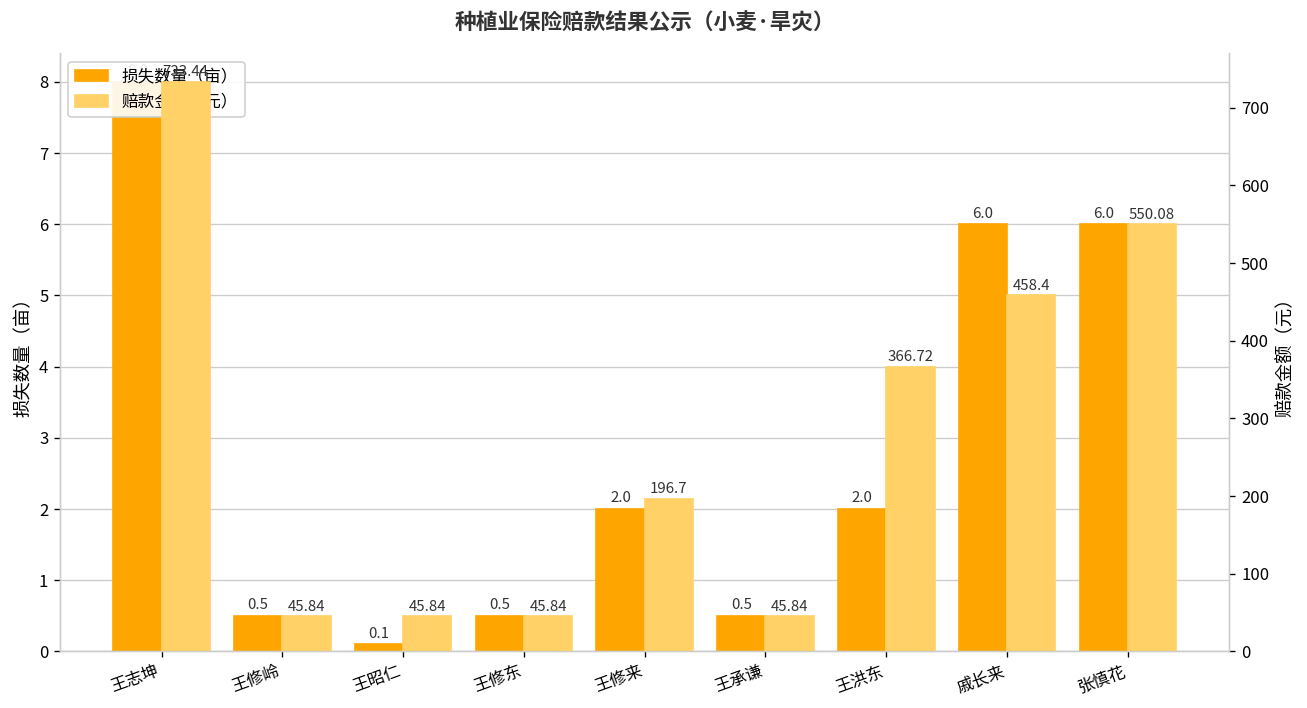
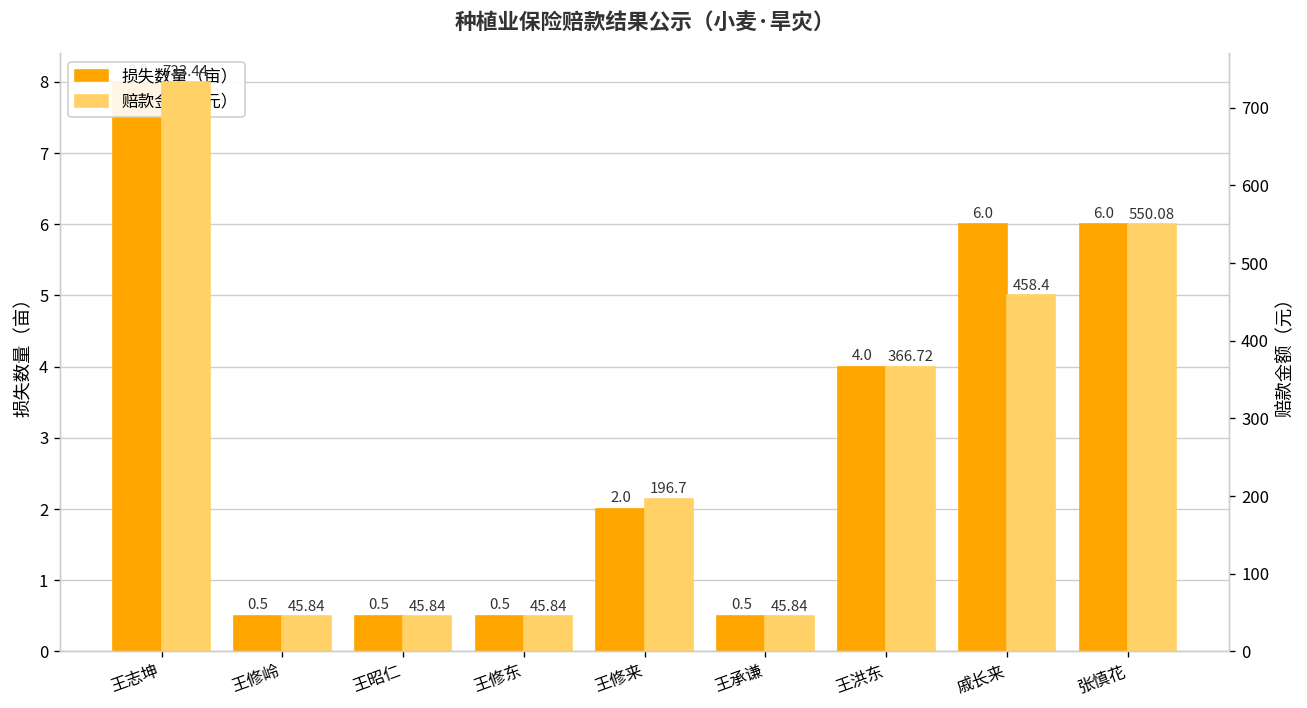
  {
    "损失数量（亩）": {
      "王修岭": 0.5,
-     "王昭仁": 0.1,
+     "王昭仁": 0.5,
      "王修东": 0.5,
      "王修来": 2.0,
      "王承谦": 0.5,
-     "王洪东": 2.0,
+     "王洪东": 4.0,
      "戚长来": 6.0,
      "张慎花": 6.0
    },
    "赔款金额（元）": {
      "王修岭": 45.84,
      "王昭仁": 45.84,
      "王修东": 45.84,
      "王修来": 196.7,
      "王承谦": 45.84,
      "王洪东": 366.72,
      "戚长来": 458.4,
      "张慎花": 550.08
    }
  }
